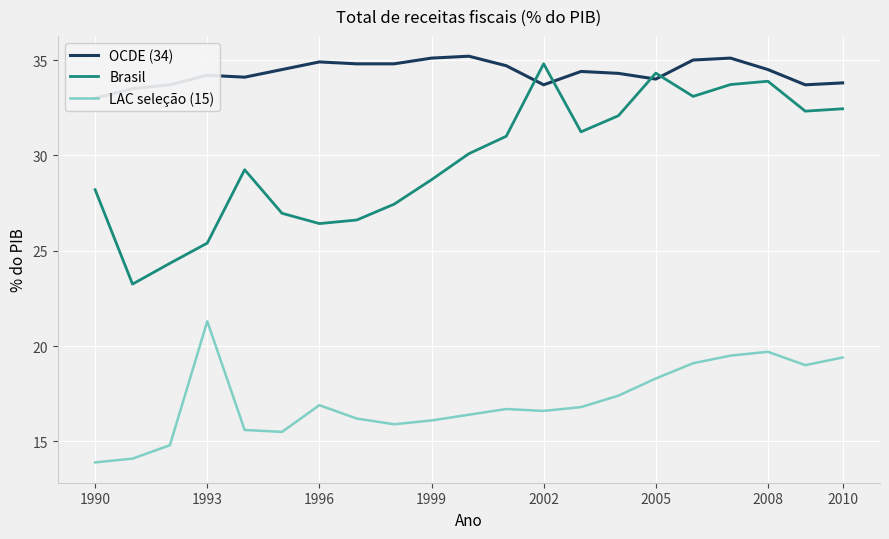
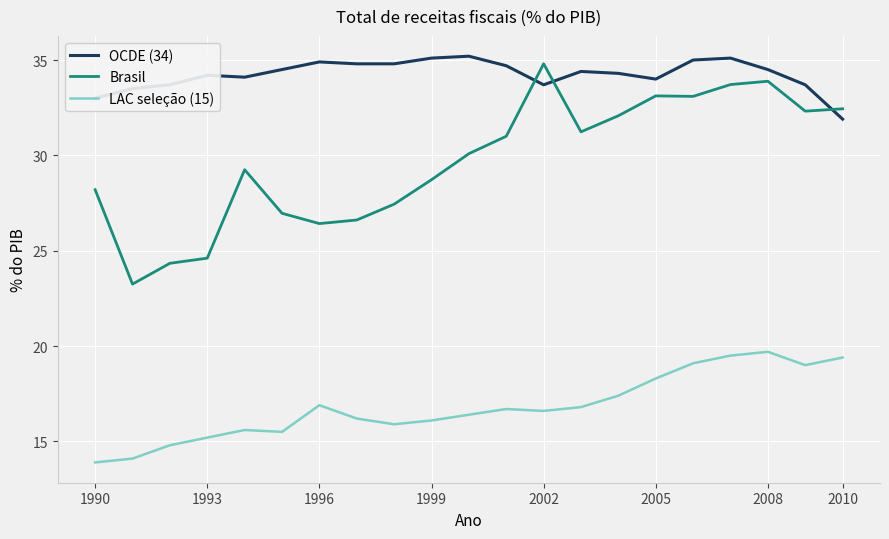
  {
    "OCDE (34)": {
      "1996": 34.9,
      "1999": 35.1,
      "2002": 33.7,
      "2005": 34.0,
      "2008": 34.5,
-     "2010": 33.8
+     "2010": 31.9
    },
    "Brasil": {
      "1990": 28.2,
-     "1993": 25.4,
+     "1993": 24.6,
      "1996": 26.4,
      "1999": 28.7,
      "2002": 34.8,
-     "2005": 34.3,
+     "2005": 33.1,
      "2008": 33.9,
      "2010": 32.4
    },
    "LAC seleção (15)": {
      "1990": 13.9,
-     "1993": 21.3,
+     "1993": 15.2,
      "1996": 16.9,
      "1999": 16.1,
      "2002": 16.6,
      "2005": 18.3,
      "2008": 19.7,
      "2010": 19.4
    }
  }
